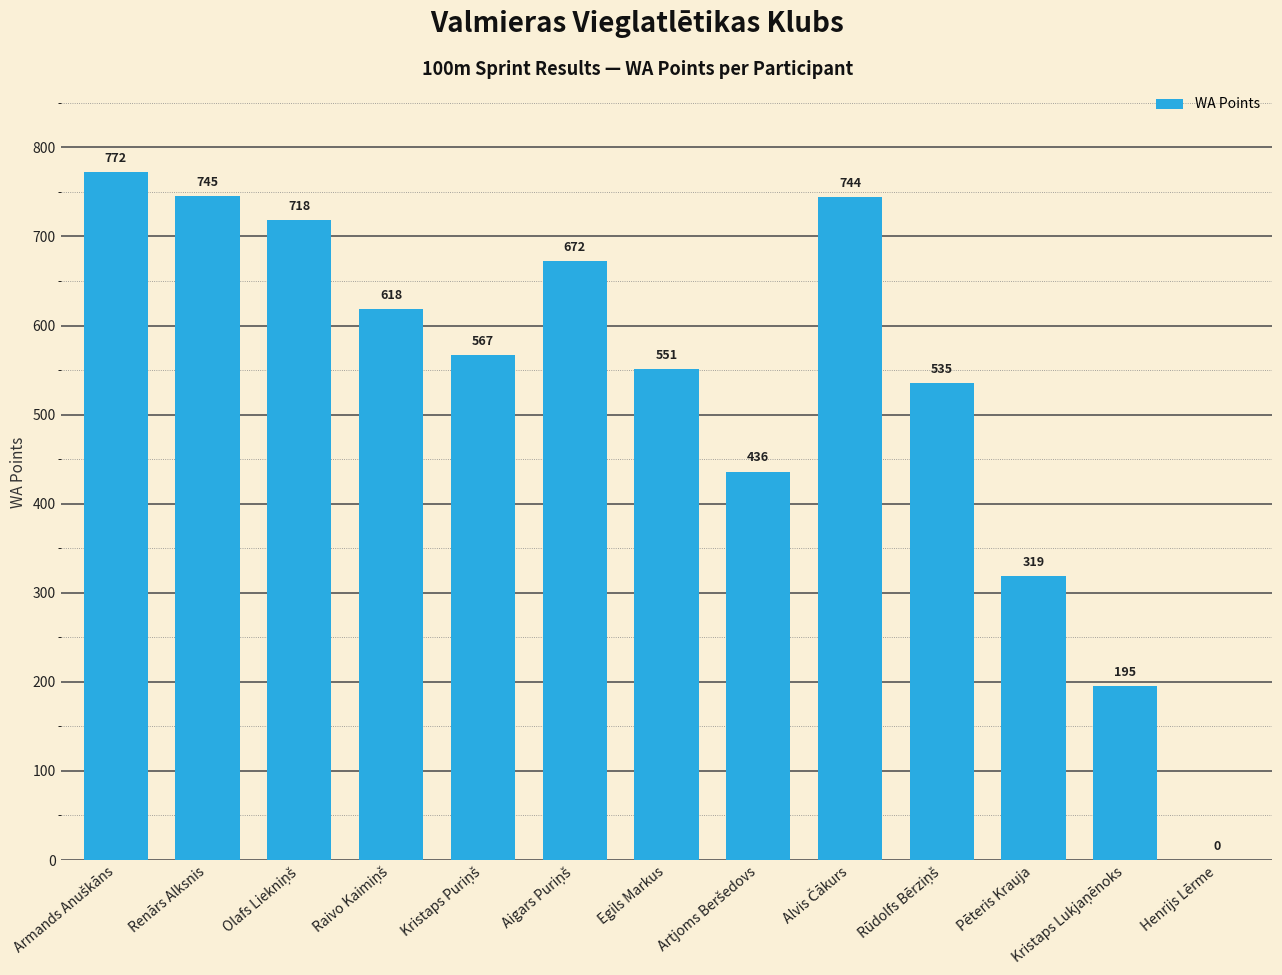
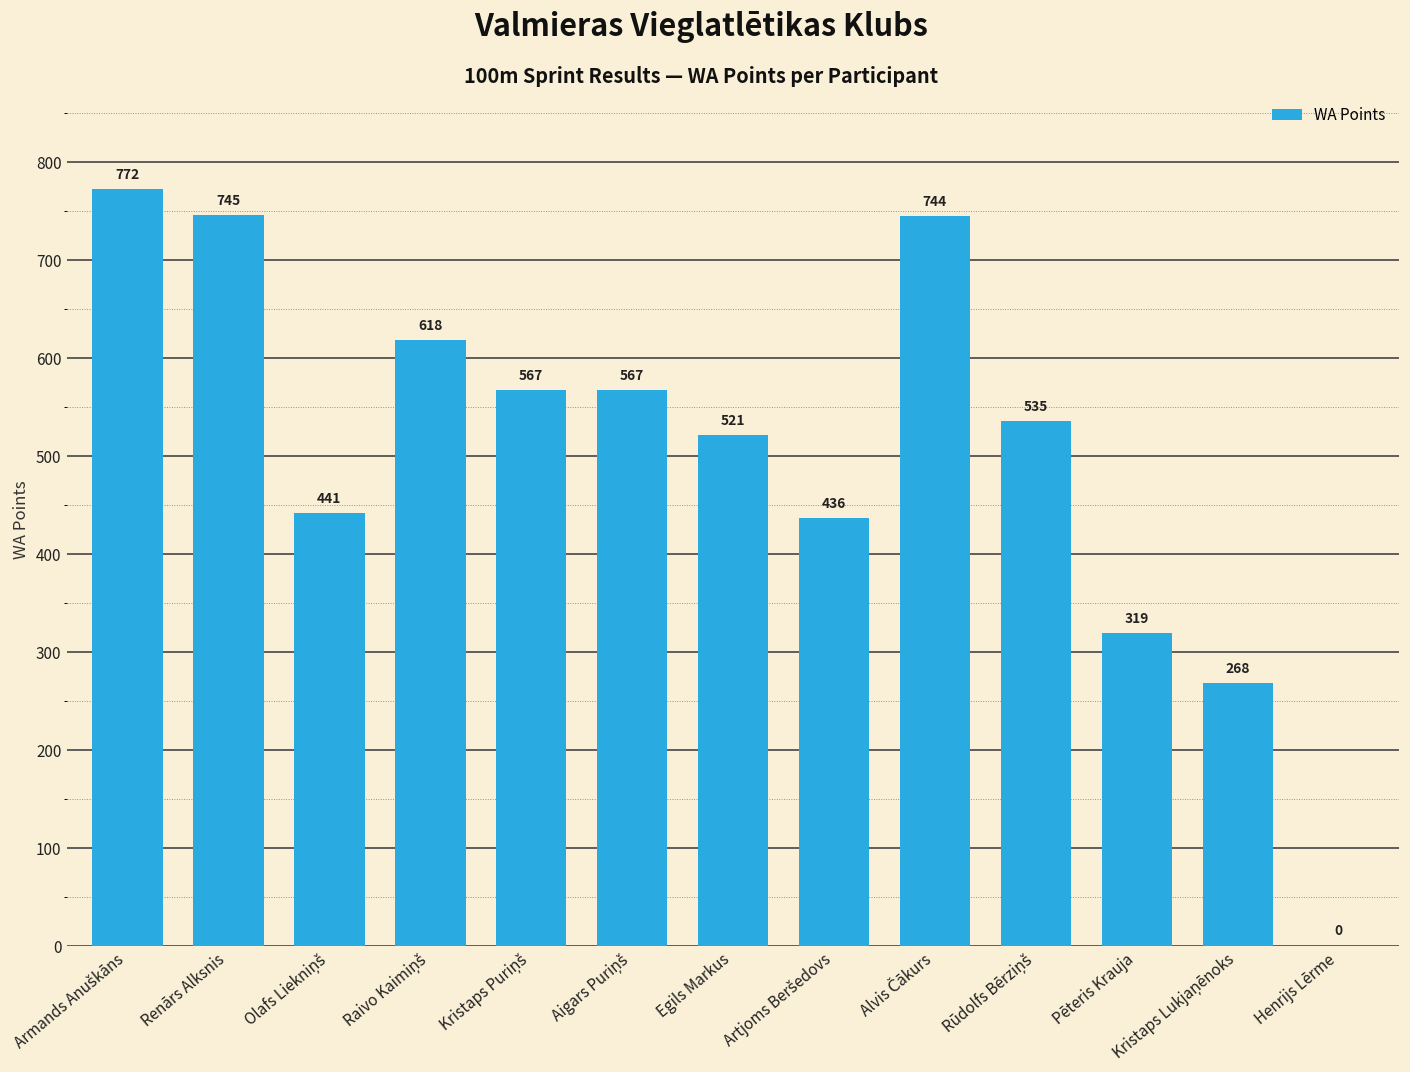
  {
    "Armands Anuškāns": 772,
    "Renārs Alksnis": 745,
-   "Olafs Liekniņš": 718,
+   "Olafs Liekniņš": 441,
    "Raivo Kaimiņš": 618,
    "Kristaps Puriņš": 567,
-   "Aigars Puriņš": 672,
-   "Egils Markus": 551,
+   "Aigars Puriņš": 567,
+   "Egils Markus": 521,
    "Artjoms Beršedovs": 436,
    "Alvis Čākurs": 744,
    "Rūdolfs Bērziņš": 535,
    "Pēteris Krauja": 319,
-   "Kristaps Lukjaņēnoks": 195,
+   "Kristaps Lukjaņēnoks": 268,
    "Henrijs Lērme": 0
  }
